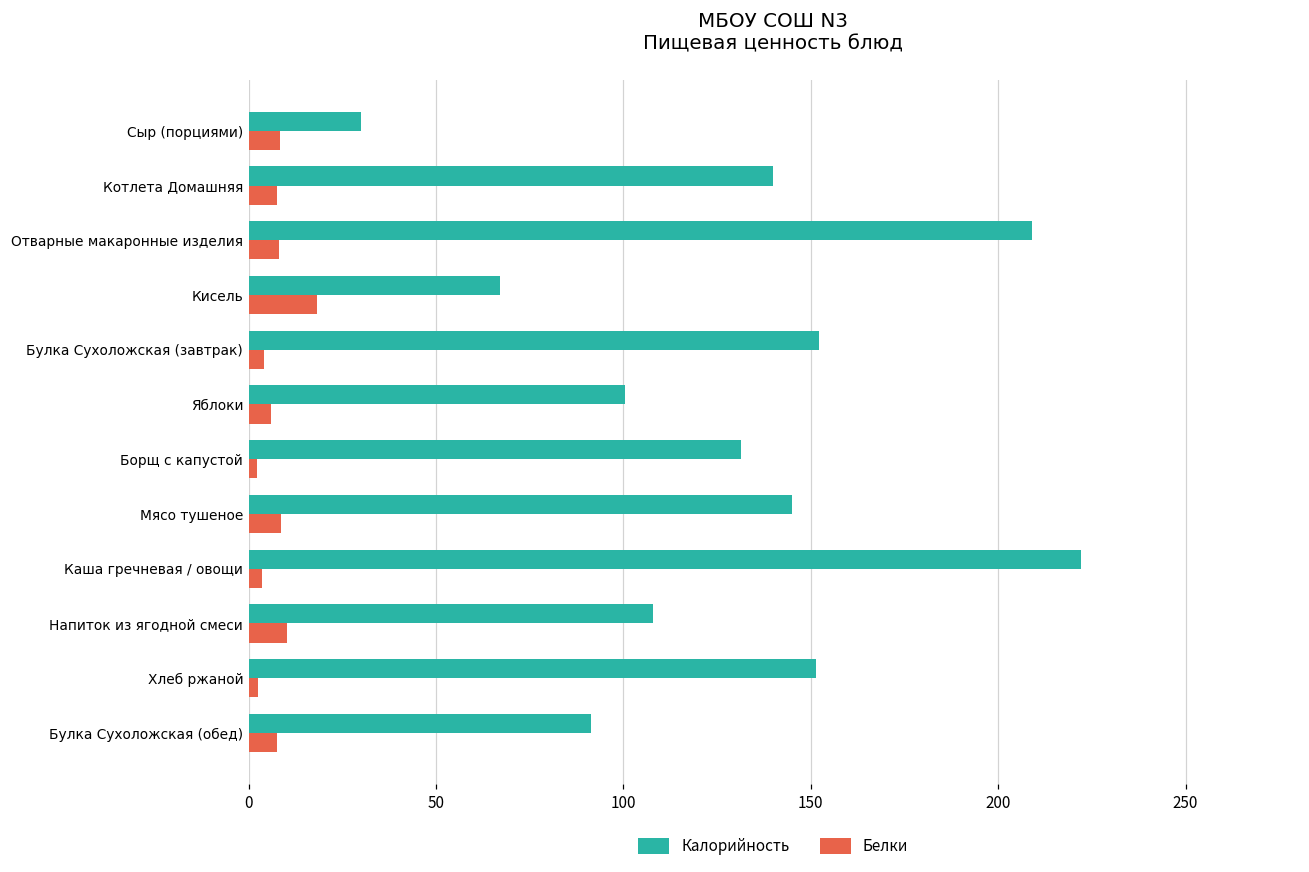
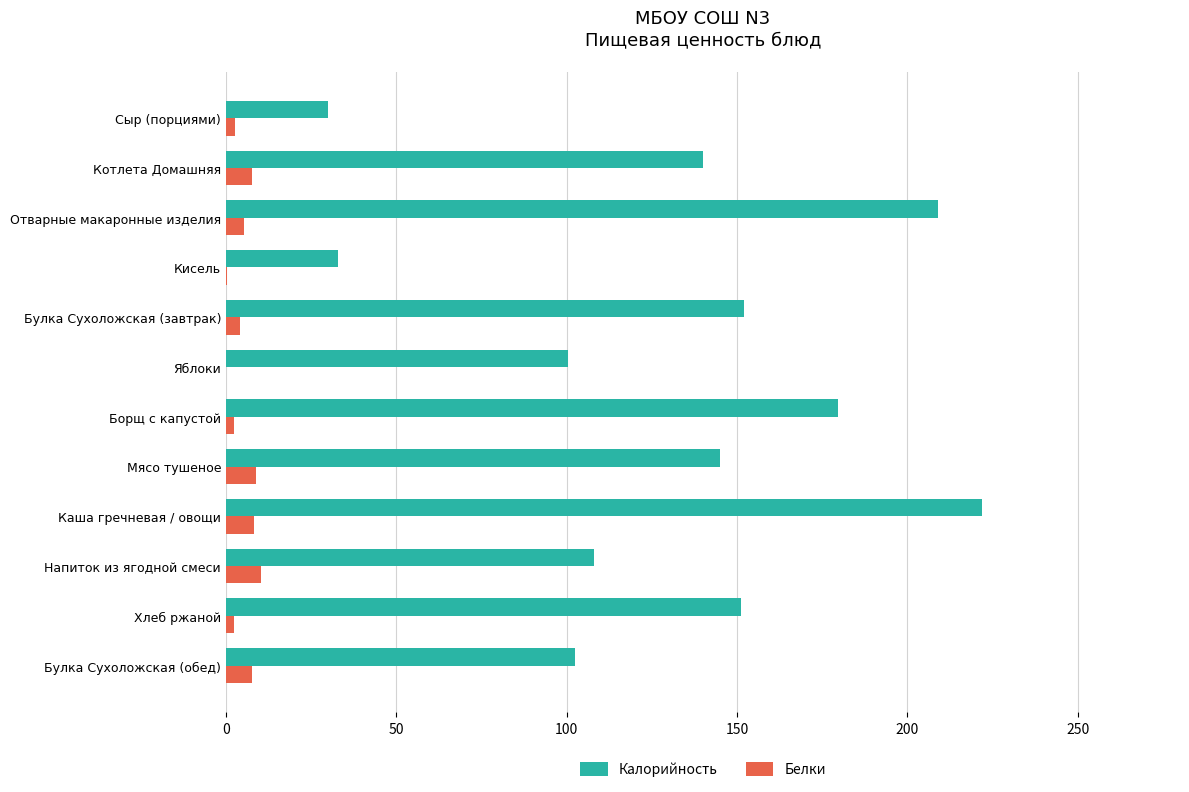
  {
    "Калорийность": {
      "Сыр (порциями)": 30,
      "Котлета Домашняя": 140,
      "Отварные макаронные изделия": 209,
-     "Кисель": 67,
+     "Кисель": 33,
      "Булка Сухоложская (завтрак)": 152,
      "Яблоки": 100,
-     "Борщ с капустой": 132,
+     "Борщ с капустой": 180,
      "Мясо тушеное": 145,
      "Каша гречневая / овощи": 222,
      "Напиток из ягодной смеси": 108,
      "Хлеб ржаной": 151,
-     "Булка Сухоложская (обед)": 91
+     "Булка Сухоложская (обед)": 102
    },
    "Белки": {
-     "Сыр (порциями)": 8,
+     "Сыр (порциями)": 3,
      "Котлета Домашняя": 8,
-     "Отварные макаронные изделия": 8,
-     "Кисель": 18,
+     "Отварные макаронные изделия": 5,
+     "Кисель": 0,
      "Булка Сухоложская (завтрак)": 4,
-     "Яблоки": 6,
+     "Яблоки": 0,
      "Борщ с капустой": 2,
      "Мясо тушеное": 9,
-     "Каша гречневая / овощи": 4,
+     "Каша гречневая / овощи": 8,
      "Напиток из ягодной смеси": 10,
      "Хлеб ржаной": 2,
      "Булка Сухоложская (обед)": 8
    }
  }
